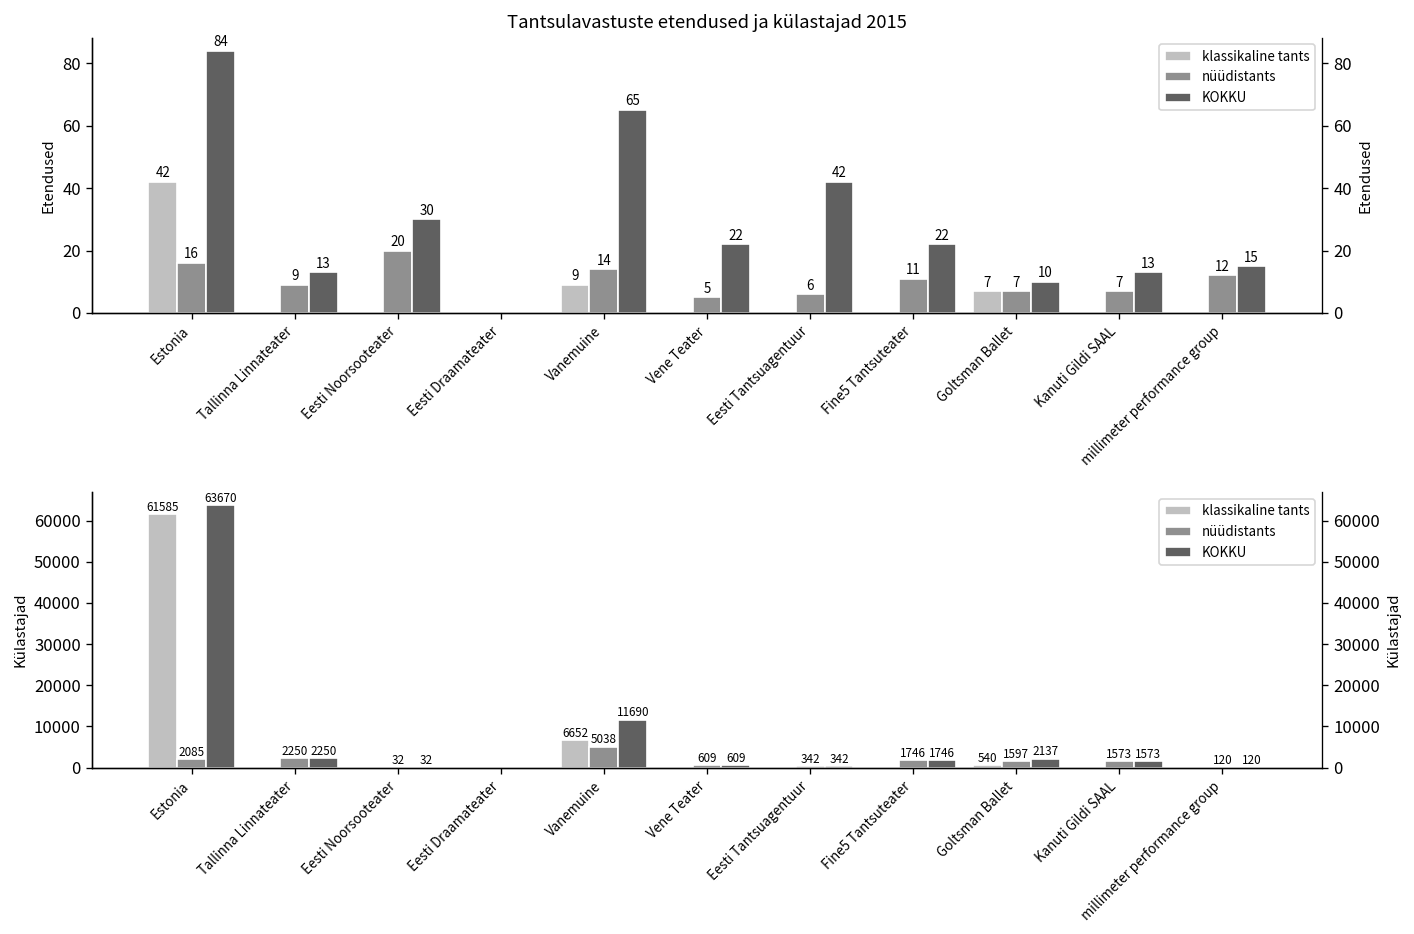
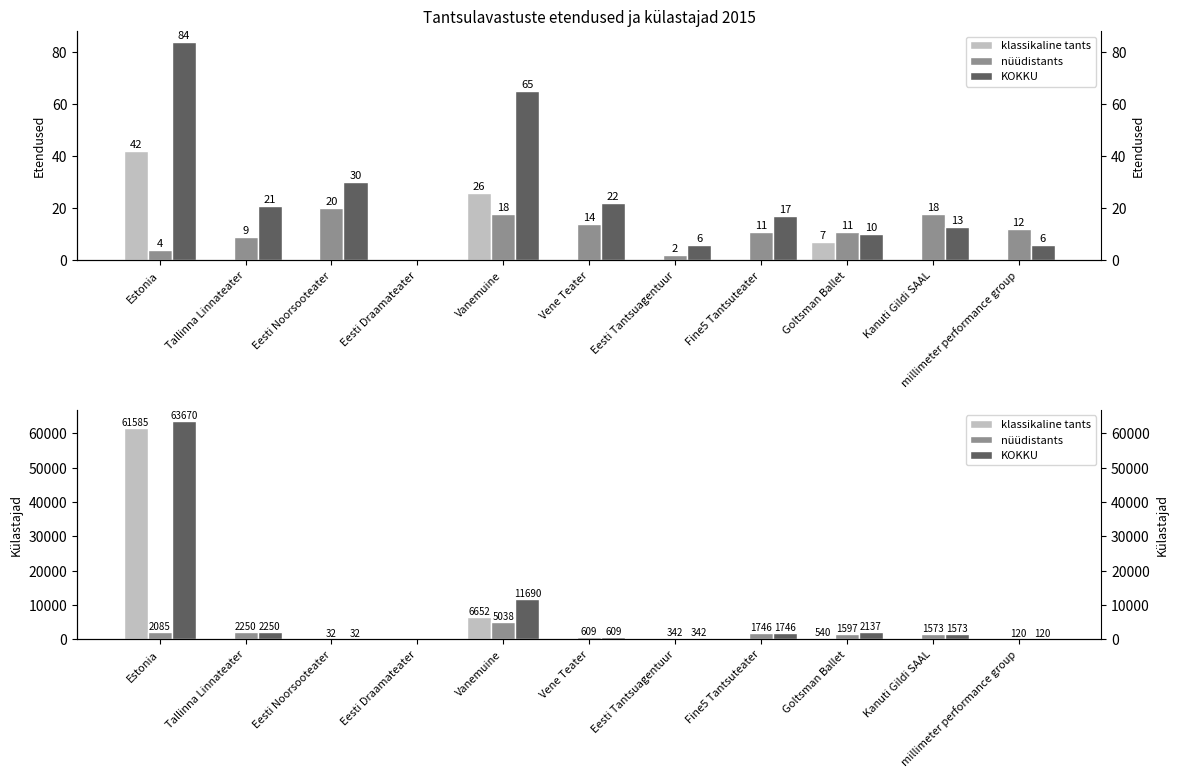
  {
    "Tantsulavastuste etendused ja külastajad 2015": {
      "klassikaline tants": {
        "Estonia": 42,
-       "Vanemuine": 9,
+       "Vanemuine": 26,
        "Goltsman Ballet": 7
      },
      "nüüdistants": {
-       "Estonia": 16,
+       "Estonia": 4,
        "Tallinna Linnateater": 9,
        "Eesti Noorsooteater": 20,
-       "Vanemuine": 14,
-       "Vene Teater": 5,
-       "Eesti Tantsuagentuur": 6,
+       "Vanemuine": 18,
+       "Vene Teater": 14,
+       "Eesti Tantsuagentuur": 2,
        "Fine5 Tantsuteater": 11,
-       "Goltsman Ballet": 7,
-       "Kanuti Gildi SAAL": 7,
+       "Goltsman Ballet": 11,
+       "Kanuti Gildi SAAL": 18,
        "millimeter performance group": 12
      },
      "KOKKU": {
        "Estonia": 84,
-       "Tallinna Linnateater": 13,
+       "Tallinna Linnateater": 21,
        "Eesti Noorsooteater": 30,
        "Vanemuine": 65,
        "Vene Teater": 22,
-       "Eesti Tantsuagentuur": 42,
-       "Fine5 Tantsuteater": 22,
+       "Eesti Tantsuagentuur": 6,
+       "Fine5 Tantsuteater": 17,
        "Goltsman Ballet": 10,
        "Kanuti Gildi SAAL": 13,
-       "millimeter performance group": 15
+       "millimeter performance group": 6
      }
    }
  }
